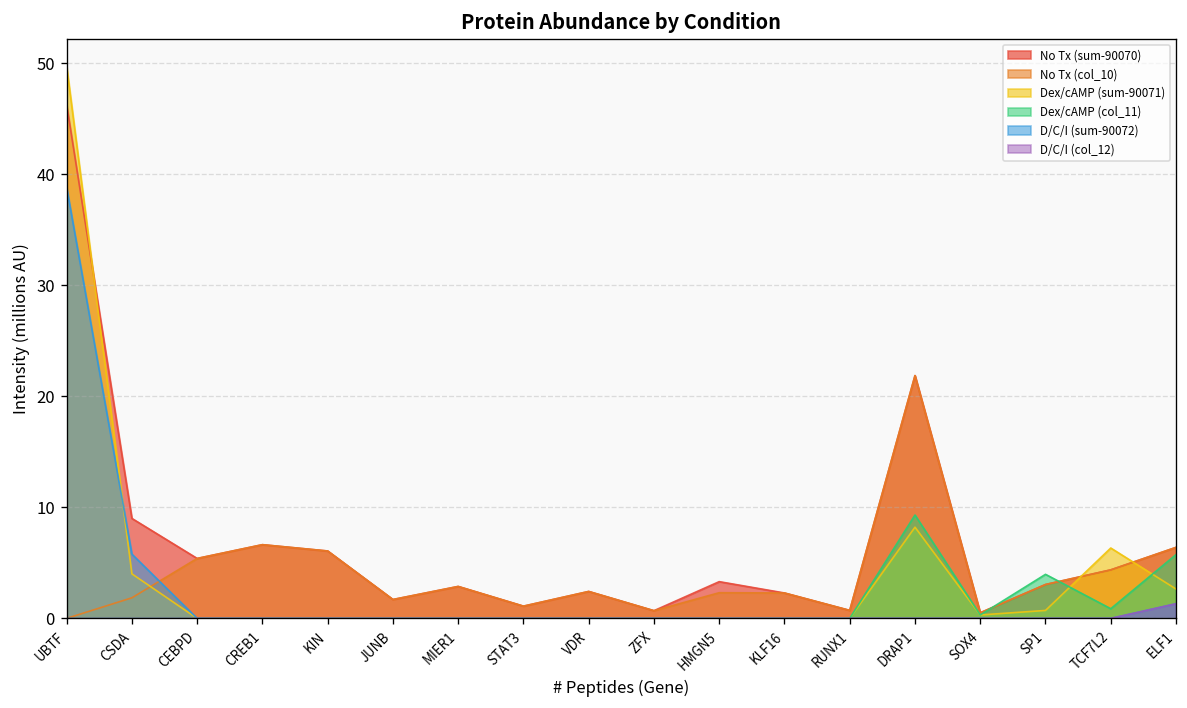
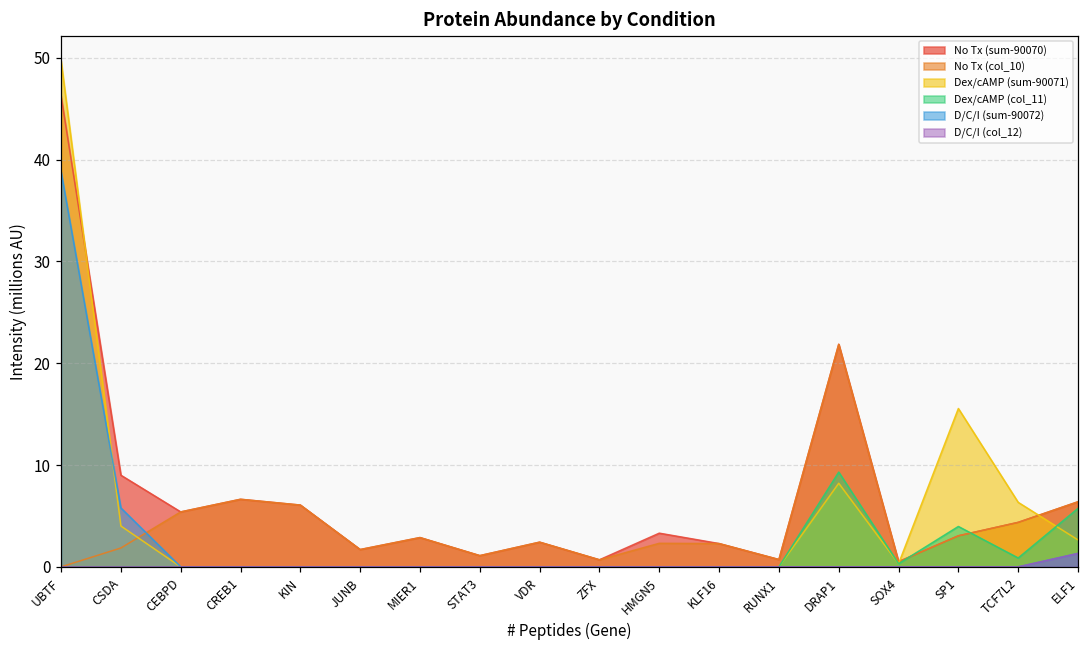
  {
    "Dex/cAMP (sum-90071)": {
      "UBTF": 50,
      "CSDA": 4,
      "DRAP1": 8,
-     "SP1": 1,
+     "SP1": 16,
      "TCF7L2": 6,
      "ELF1": 3
    },
    "Dex/cAMP (col_11)": {
      "DRAP1": 9,
      "SP1": 4,
      "TCF7L2": 1,
      "ELF1": 6
    },
    "D/C/I (sum-90072)": {
      "UBTF": 39,
      "CSDA": 6
    }
  }
